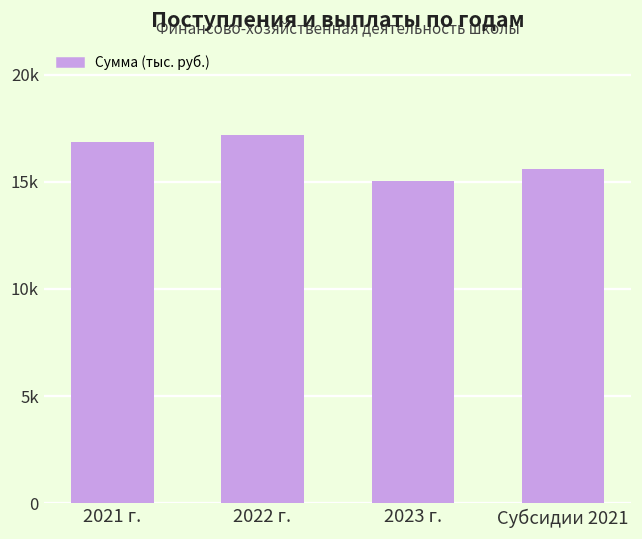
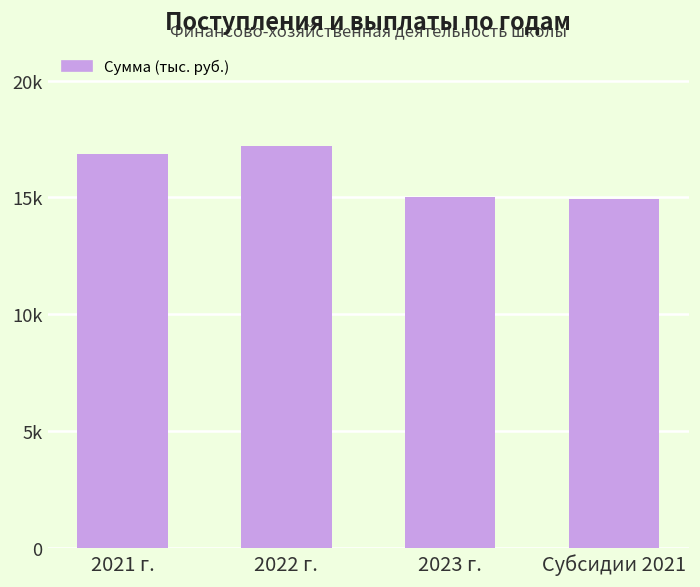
  {
    "2021 г.": 16900,
    "2022 г.": 17200,
    "2023 г.": 15000,
-   "Субсидии 2021": 15600
+   "Субсидии 2021": 14900
  }
